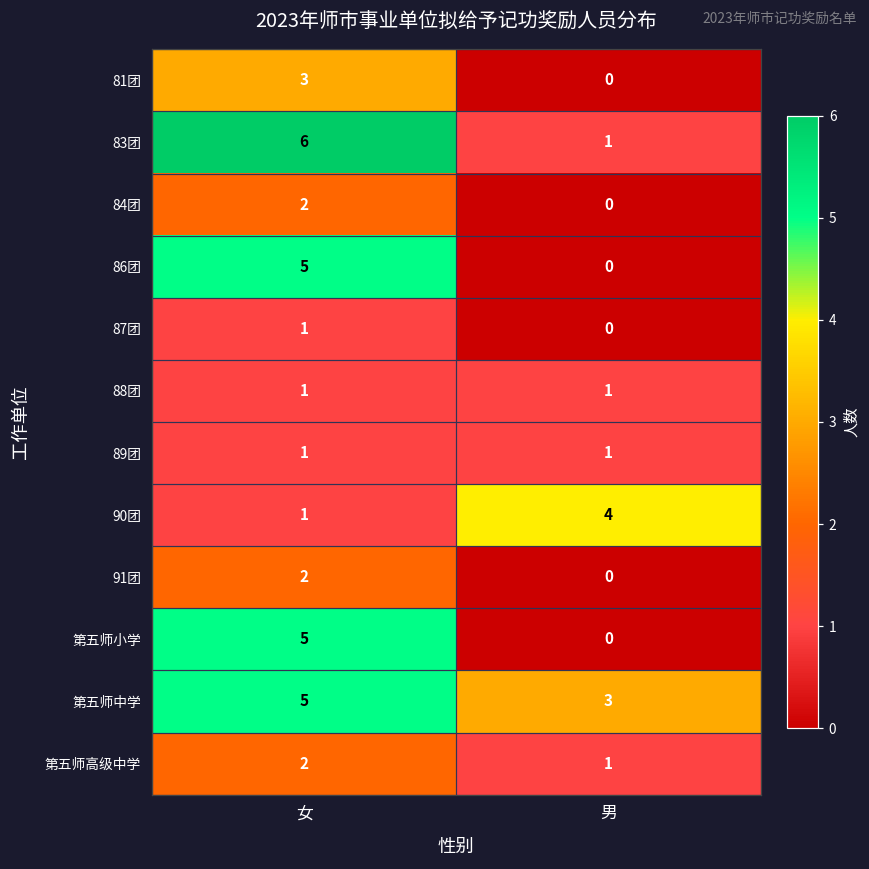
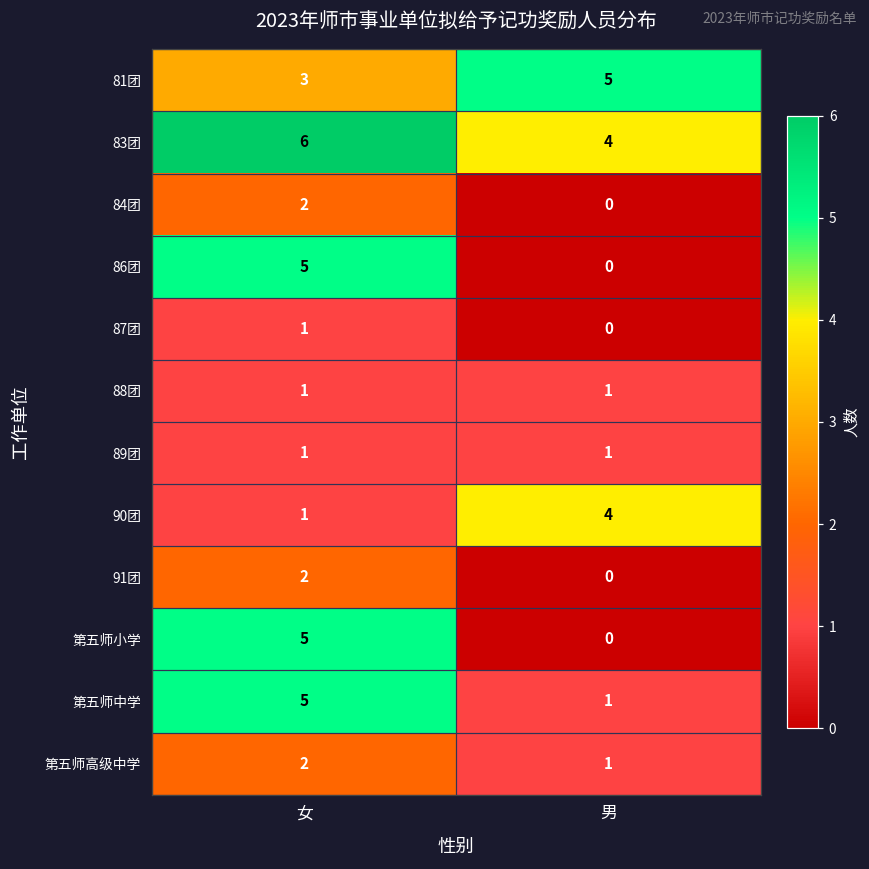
  {
    "81团": {
      "女": 3,
-     "男": 0
+     "男": 5
    },
    "83团": {
      "女": 6,
-     "男": 1
+     "男": 4
    },
    "84团": {
      "女": 2,
      "男": 0
    },
    "86团": {
      "女": 5,
      "男": 0
    },
    "87团": {
      "女": 1,
      "男": 0
    },
    "88团": {
      "女": 1,
      "男": 1
    },
    "89团": {
      "女": 1,
      "男": 1
    },
    "90团": {
      "女": 1,
      "男": 4
    },
    "91团": {
      "女": 2,
      "男": 0
    },
    "第五师小学": {
      "女": 5,
      "男": 0
    },
    "第五师中学": {
      "女": 5,
-     "男": 3
+     "男": 1
    },
    "第五师高级中学": {
      "女": 2,
      "男": 1
    }
  }
